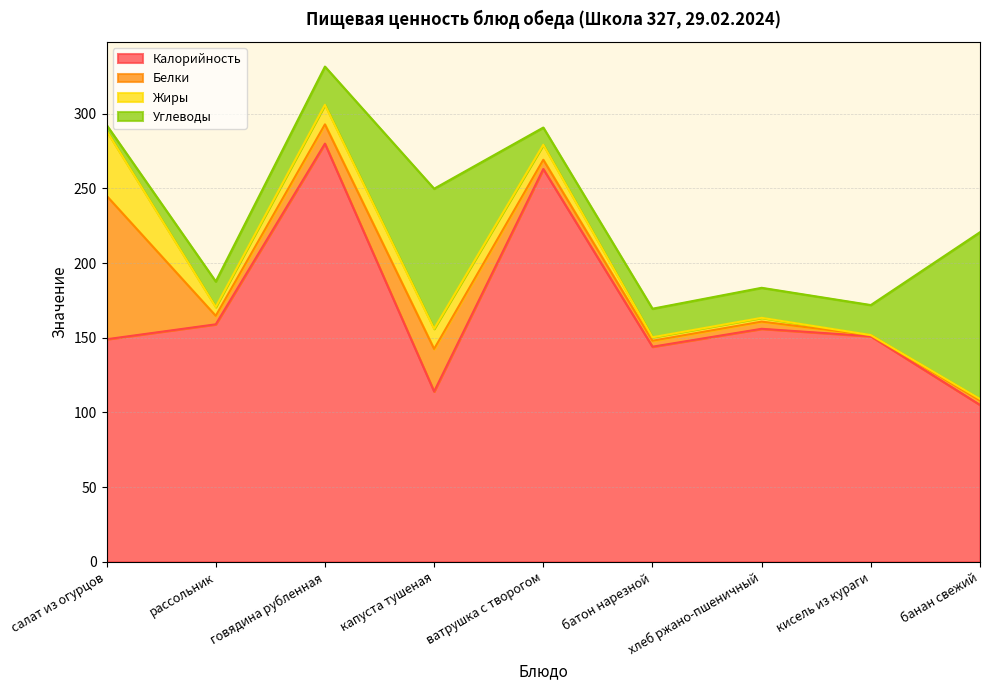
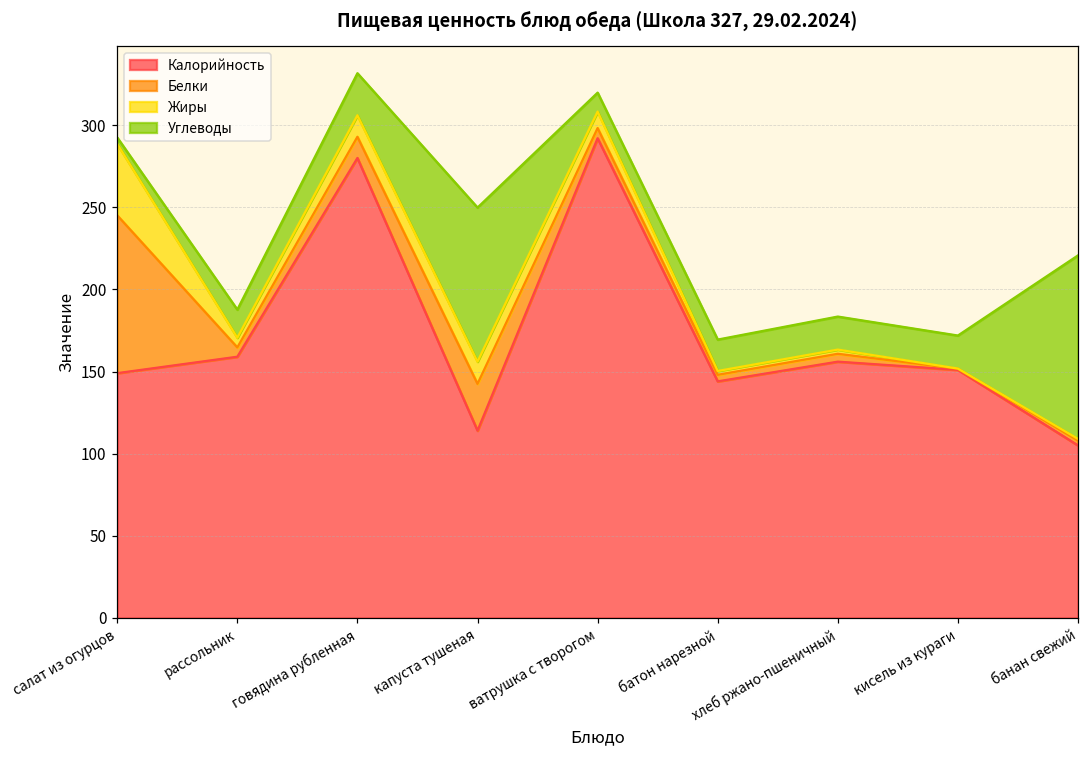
  {
    "Калорийность": {
      "салат из огурцов": 149,
      "рассольник": 159,
      "говядина рубленная": 280,
      "капуста тушеная": 114,
-     "ватрушка с творогом": 263,
+     "ватрушка с творогом": 292,
      "батон нарезной": 144,
      "хлеб ржано-пшеничный": 156,
      "банан свежий": 105
    },
    "Белки": {
      "салат из огурцов": 96,
      "рассольник": 6,
      "говядина рубленная": 13,
      "капуста тушеная": 29,
      "ватрушка с творогом": 6,
      "батон нарезной": 4,
      "хлеб ржано-пшеничный": 5
    },
    "Жиры": {
      "салат из огурцов": 44,
      "рассольник": 6,
      "говядина рубленная": 13,
      "капуста тушеная": 14,
      "ватрушка с творогом": 10,
      "батон нарезной": 2,
      "хлеб ржано-пшеничный": 3
    },
    "Углеводы": {
      "салат из огурцов": 4,
      "рассольник": 17,
      "говядина рубленная": 26,
      "капуста тушеная": 94,
      "ватрушка с творогом": 12,
      "батон нарезной": 19,
      "хлеб ржано-пшеничный": 20,
      "кисель из кураги": 20,
      "банан свежий": 112
    }
  }
